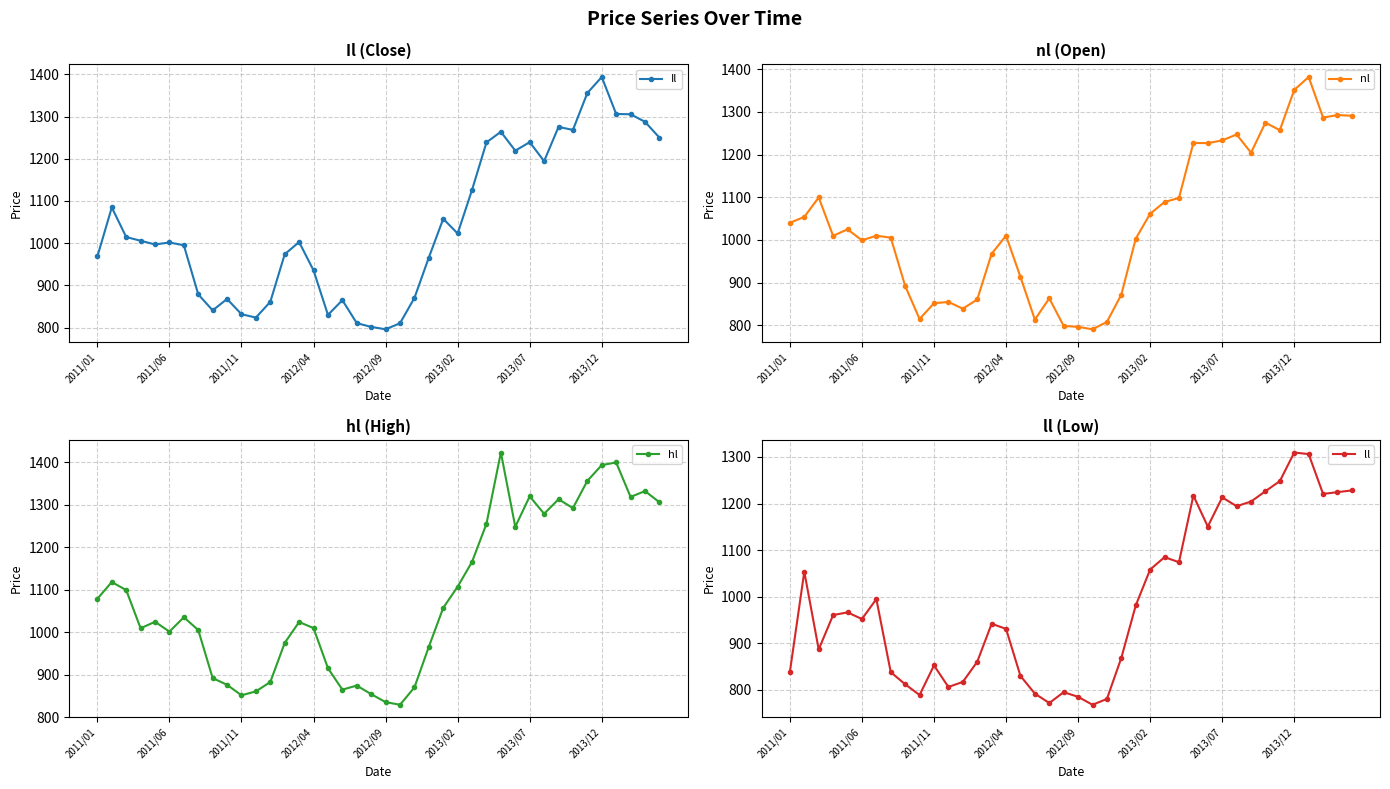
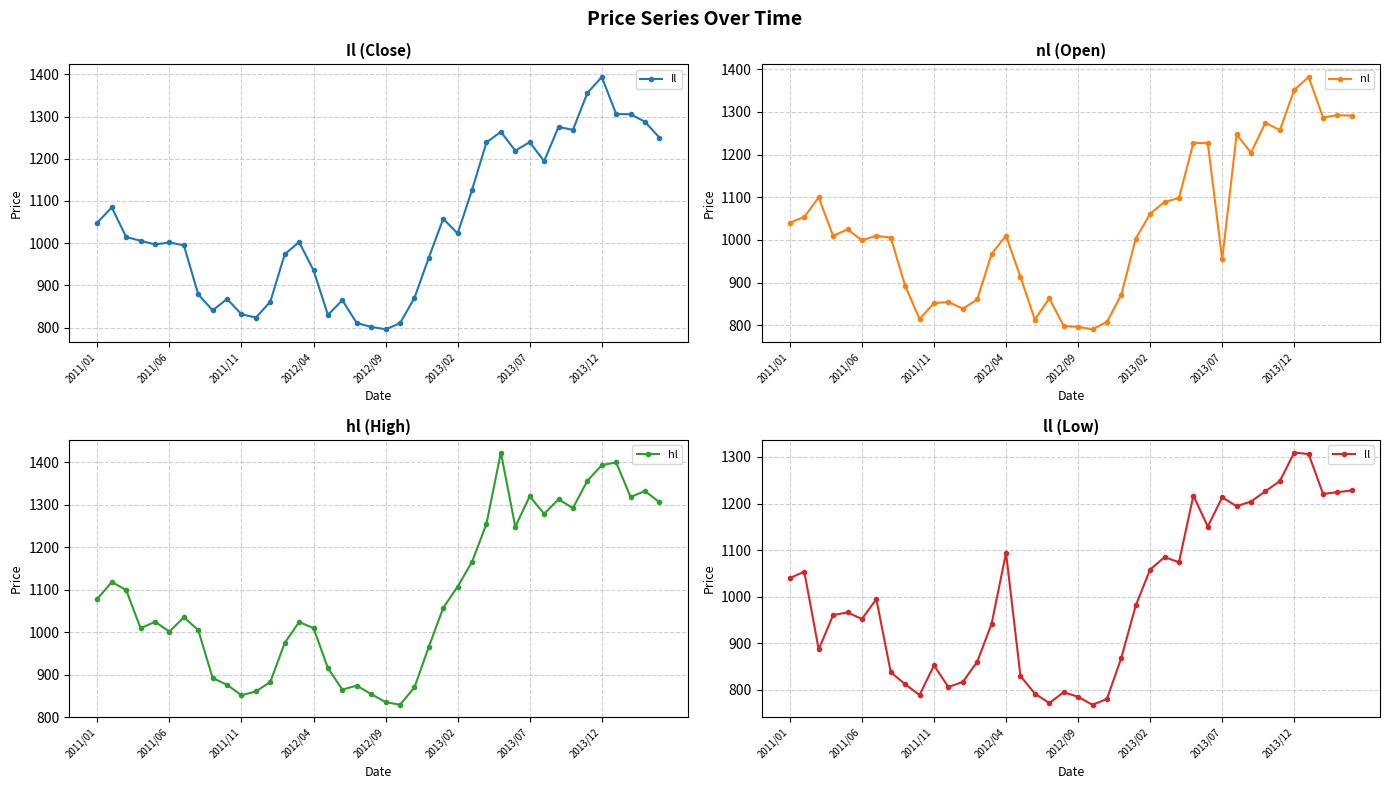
  {
    "Il (Close)": {
-     "2011/01": 970,
+     "2011/01": 1050,
      "2011/06": 1000,
      "2011/11": 830,
      "2012/04": 940,
      "2012/09": 800,
      "2013/02": 1020,
      "2013/07": 1240,
      "2013/12": 1390
    },
    "nl (Open)": {
      "2011/01": 1040,
      "2011/06": 1000,
      "2011/11": 850,
      "2012/04": 1010,
      "2012/09": 800,
      "2013/02": 1060,
-     "2013/07": 1230,
+     "2013/07": 950,
      "2013/12": 1350
    },
    "hl (High)": {
      "2011/01": 1080,
      "2011/06": 1000,
      "2011/11": 850,
      "2012/04": 1010,
      "2012/09": 840,
      "2013/02": 1110,
      "2013/07": 1320,
      "2013/12": 1390
    },
    "ll (Low)": {
-     "2011/01": 840,
+     "2011/01": 1040,
      "2011/06": 950,
      "2011/11": 850,
-     "2012/04": 930,
+     "2012/04": 1090,
      "2012/09": 790,
      "2013/02": 1060,
      "2013/07": 1210,
      "2013/12": 1310
    }
  }
